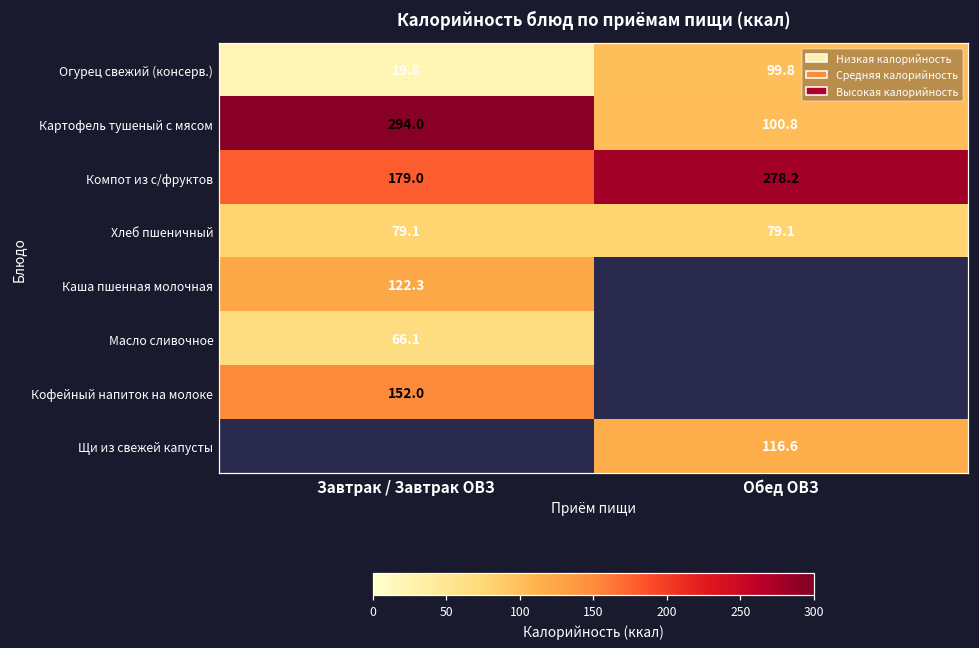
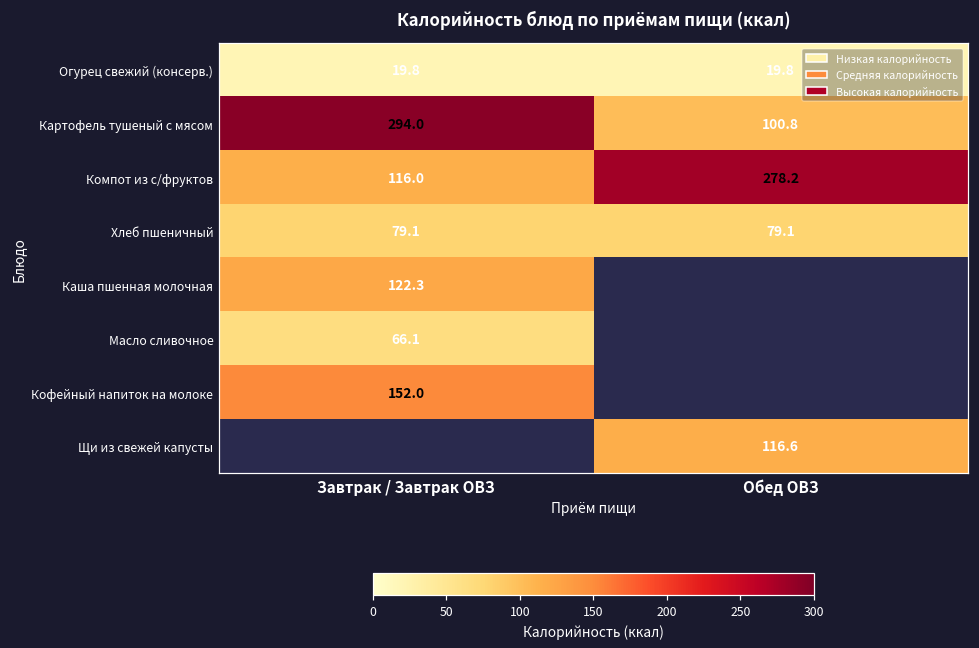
  {
    "Огурец свежий (консерв.)": {
      "Завтрак / Завтрак ОВЗ": 19.8,
-     "Обед ОВЗ": 99.8
+     "Обед ОВЗ": 19.8
    },
    "Картофель тушеный с мясом": {
      "Завтрак / Завтрак ОВЗ": 294.0,
      "Обед ОВЗ": 100.8
    },
    "Компот из с/фруктов": {
-     "Завтрак / Завтрак ОВЗ": 179.0,
+     "Завтрак / Завтрак ОВЗ": 116.0,
      "Обед ОВЗ": 278.2
    },
    "Хлеб пшеничный": {
      "Завтрак / Завтрак ОВЗ": 79.1,
      "Обед ОВЗ": 79.1
    },
    "Каша пшенная молочная": {
      "Завтрак / Завтрак ОВЗ": 122.3
    },
    "Масло сливочное": {
      "Завтрак / Завтрак ОВЗ": 66.1
    },
    "Кофейный напиток на молоке": {
      "Завтрак / Завтрак ОВЗ": 152.0
    },
    "Щи из свежей капусты": {
      "Обед ОВЗ": 116.6
    }
  }
